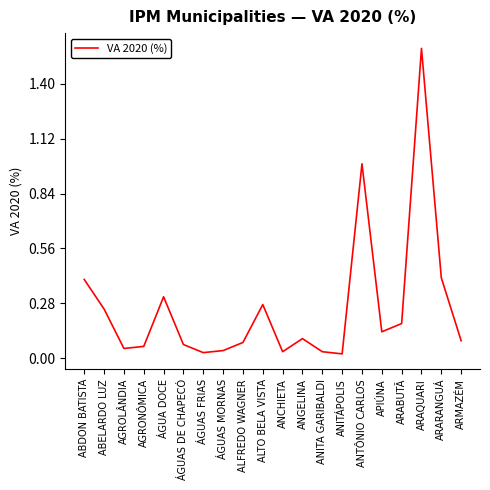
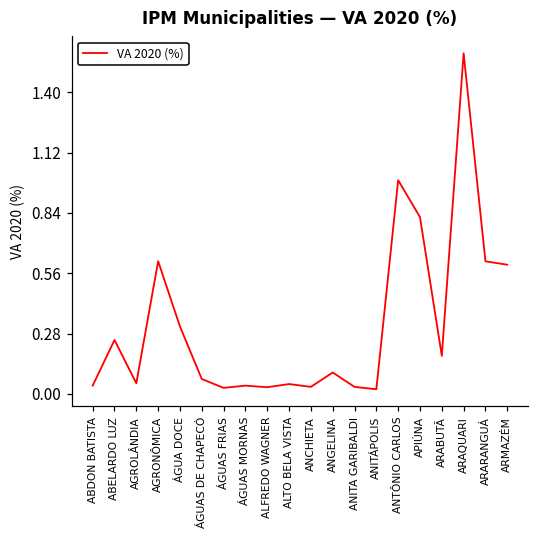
  {
-   "ABDON BATISTA": 0.40,
+   "ABDON BATISTA": 0.04,
    "ABELARDO LUZ": 0.25,
    "AGROLÂNDIA": 0.05,
-   "AGRONÔMICA": 0.06,
+   "AGRONÔMICA": 0.62,
    "ÁGUA DOCE": 0.31,
    "ÁGUAS DE CHAPECÓ": 0.07,
    "ÁGUAS FRIAS": 0.03,
    "ÁGUAS MORNAS": 0.04,
-   "ALFREDO WAGNER": 0.08,
-   "ALTO BELA VISTA": 0.27,
+   "ALFREDO WAGNER": 0.03,
+   "ALTO BELA VISTA": 0.05,
    "ANCHIETA": 0.03,
    "ANGELINA": 0.10,
    "ANITA GARIBALDI": 0.03,
    "ANITÁPOLIS": 0.02,
    "ANTÔNIO CARLOS": 0.99,
-   "APIÚNA": 0.13,
+   "APIÚNA": 0.82,
    "ARABUTÃ": 0.18,
    "ARAQUARI": 1.58,
-   "ARARANGUÁ": 0.41,
-   "ARMAZÉM": 0.09
+   "ARARANGUÁ": 0.62,
+   "ARMAZÉM": 0.60
  }
